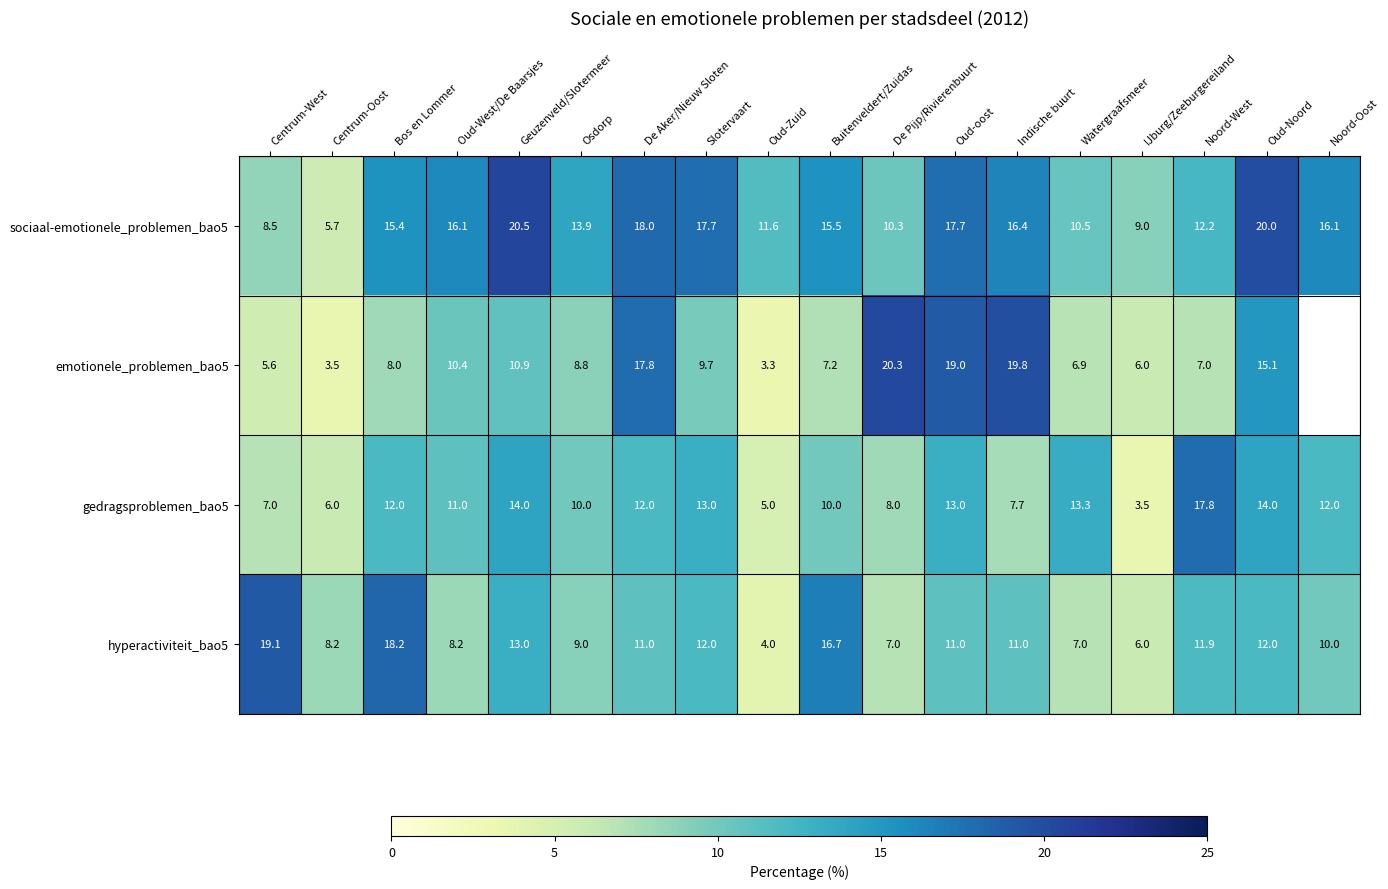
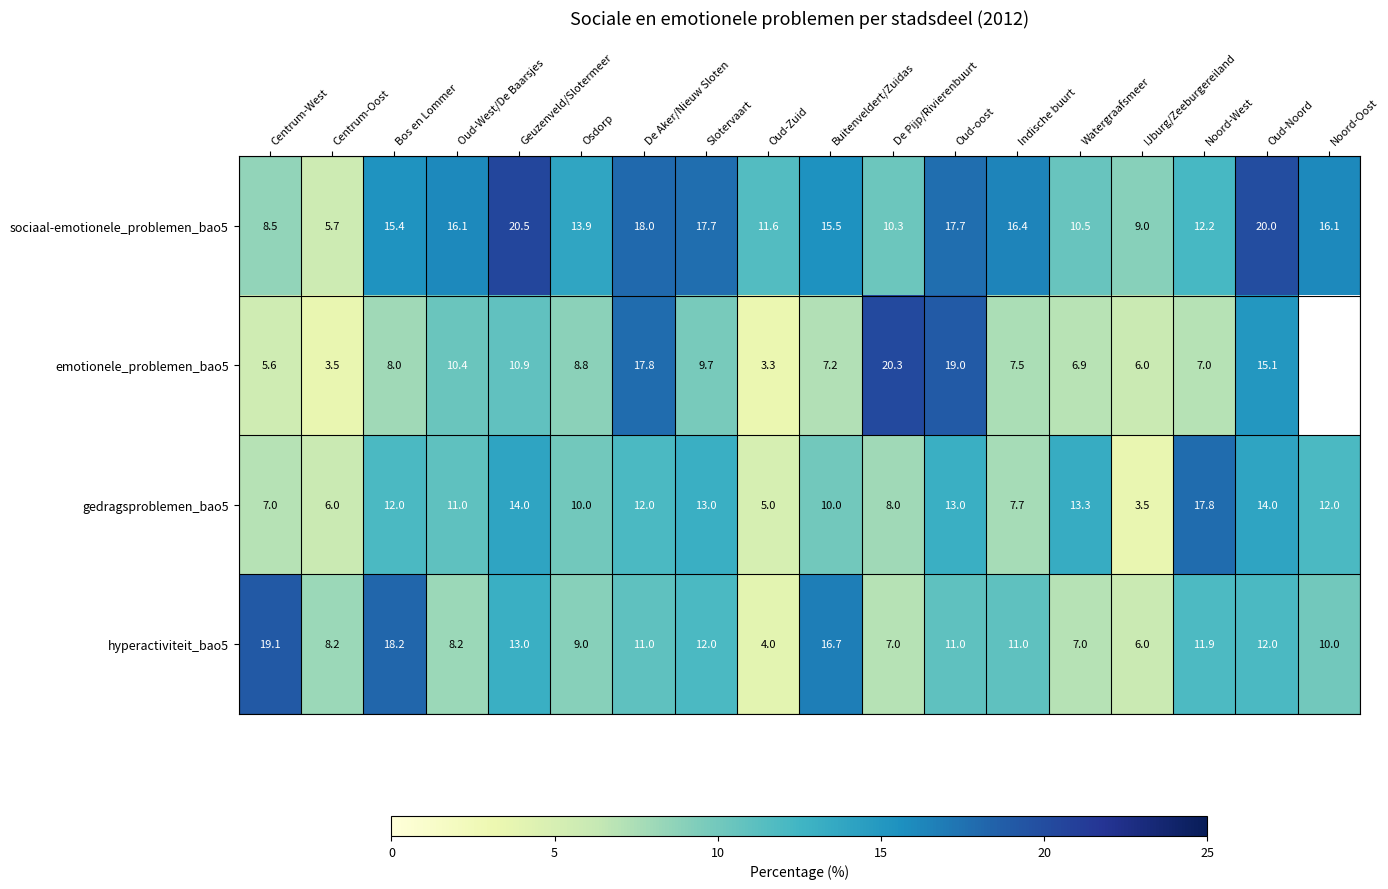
  {
    "sociaal-emotionele_problemen_bao5": {
      "Centrum-West": 8.5,
      "Centrum-Oost": 5.7,
      "Bos en Lommer": 15.4,
      "Oud-West/De Baarsjes": 16.1,
      "Geuzenveld/Slotermeer": 20.5,
      "Osdorp": 13.9,
      "De Aker/Nieuw Sloten": 18.0,
      "Slotervaart": 17.7,
      "Oud-Zuid": 11.6,
      "Buitenveldert/Zuidas": 15.5,
      "De Pijp/Rivierenbuurt": 10.3,
      "Oud-oost": 17.7,
      "Indische buurt": 16.4,
      "Watergraafsmeer": 10.5,
      "IJburg/Zeeburgereiland": 9.0,
      "Noord-West": 12.2,
      "Oud-Noord": 20.0,
      "Noord-Oost": 16.1
    },
    "emotionele_problemen_bao5": {
      "Centrum-West": 5.6,
      "Centrum-Oost": 3.5,
      "Bos en Lommer": 8.0,
      "Oud-West/De Baarsjes": 10.4,
      "Geuzenveld/Slotermeer": 10.9,
      "Osdorp": 8.8,
      "De Aker/Nieuw Sloten": 17.8,
      "Slotervaart": 9.7,
      "Oud-Zuid": 3.3,
      "Buitenveldert/Zuidas": 7.2,
      "De Pijp/Rivierenbuurt": 20.3,
      "Oud-oost": 19.0,
-     "Indische buurt": 19.8,
+     "Indische buurt": 7.5,
      "Watergraafsmeer": 6.9,
      "IJburg/Zeeburgereiland": 6.0,
      "Noord-West": 7.0,
      "Oud-Noord": 15.1
    },
    "gedragsproblemen_bao5": {
      "Centrum-West": 7.0,
      "Centrum-Oost": 6.0,
      "Bos en Lommer": 12.0,
      "Oud-West/De Baarsjes": 11.0,
      "Geuzenveld/Slotermeer": 14.0,
      "Osdorp": 10.0,
      "De Aker/Nieuw Sloten": 12.0,
      "Slotervaart": 13.0,
      "Oud-Zuid": 5.0,
      "Buitenveldert/Zuidas": 10.0,
      "De Pijp/Rivierenbuurt": 8.0,
      "Oud-oost": 13.0,
      "Indische buurt": 7.7,
      "Watergraafsmeer": 13.3,
      "IJburg/Zeeburgereiland": 3.5,
      "Noord-West": 17.8,
      "Oud-Noord": 14.0,
      "Noord-Oost": 12.0
    },
    "hyperactiviteit_bao5": {
      "Centrum-West": 19.1,
      "Centrum-Oost": 8.2,
      "Bos en Lommer": 18.2,
      "Oud-West/De Baarsjes": 8.2,
      "Geuzenveld/Slotermeer": 13.0,
      "Osdorp": 9.0,
      "De Aker/Nieuw Sloten": 11.0,
      "Slotervaart": 12.0,
      "Oud-Zuid": 4.0,
      "Buitenveldert/Zuidas": 16.7,
      "De Pijp/Rivierenbuurt": 7.0,
      "Oud-oost": 11.0,
      "Indische buurt": 11.0,
      "Watergraafsmeer": 7.0,
      "IJburg/Zeeburgereiland": 6.0,
      "Noord-West": 11.9,
      "Oud-Noord": 12.0,
      "Noord-Oost": 10.0
    }
  }
